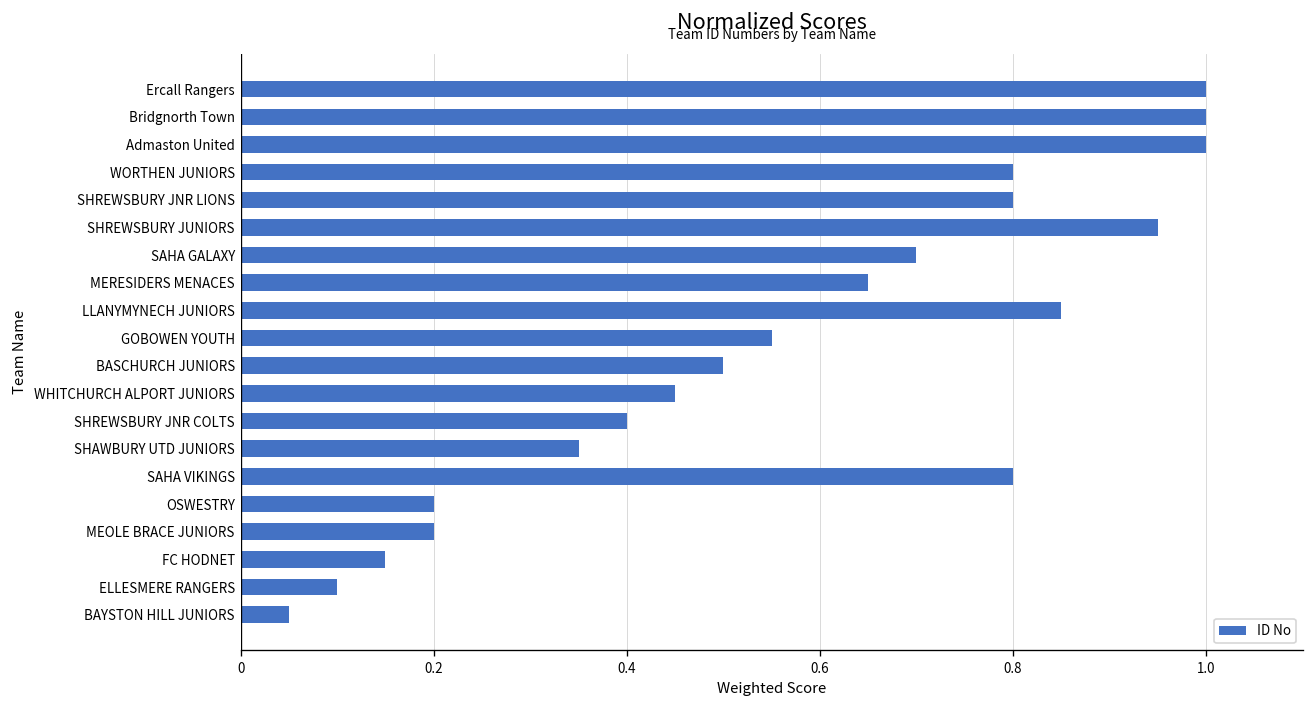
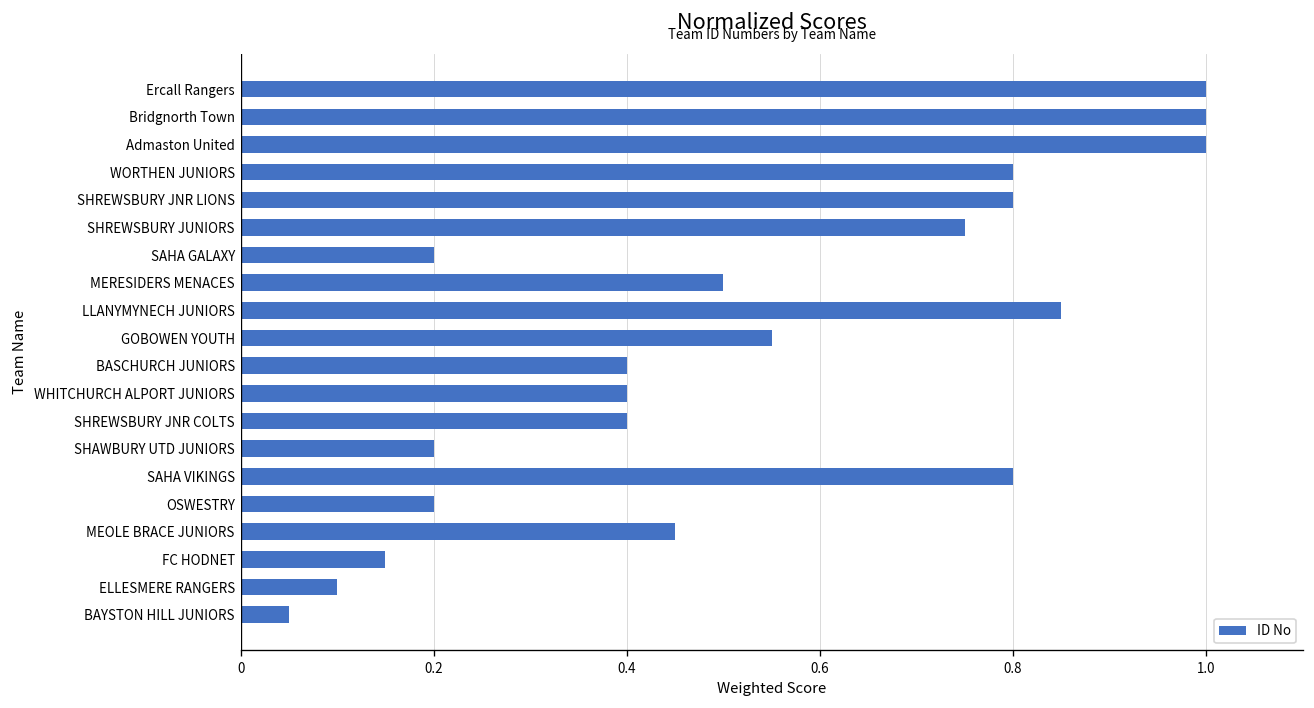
  {
    "Ercall Rangers": 1.00,
    "Bridgnorth Town": 1.00,
    "Admaston United": 1.00,
    "WORTHEN JUNIORS": 0.80,
    "SHREWSBURY JNR LIONS": 0.80,
-   "SHREWSBURY JUNIORS": 0.95,
-   "SAHA GALAXY": 0.70,
-   "MERESIDERS MENACES": 0.65,
+   "SHREWSBURY JUNIORS": 0.75,
+   "SAHA GALAXY": 0.20,
+   "MERESIDERS MENACES": 0.50,
    "LLANYMYNECH JUNIORS": 0.85,
    "GOBOWEN YOUTH": 0.55,
-   "BASCHURCH JUNIORS": 0.50,
-   "WHITCHURCH ALPORT JUNIORS": 0.45,
+   "BASCHURCH JUNIORS": 0.40,
+   "WHITCHURCH ALPORT JUNIORS": 0.40,
    "SHREWSBURY JNR COLTS": 0.40,
-   "SHAWBURY UTD JUNIORS": 0.35,
+   "SHAWBURY UTD JUNIORS": 0.20,
    "SAHA VIKINGS": 0.80,
    "OSWESTRY": 0.20,
-   "MEOLE BRACE JUNIORS": 0.20,
+   "MEOLE BRACE JUNIORS": 0.45,
    "FC HODNET": 0.15,
    "ELLESMERE RANGERS": 0.10,
    "BAYSTON HILL JUNIORS": 0.05
  }
